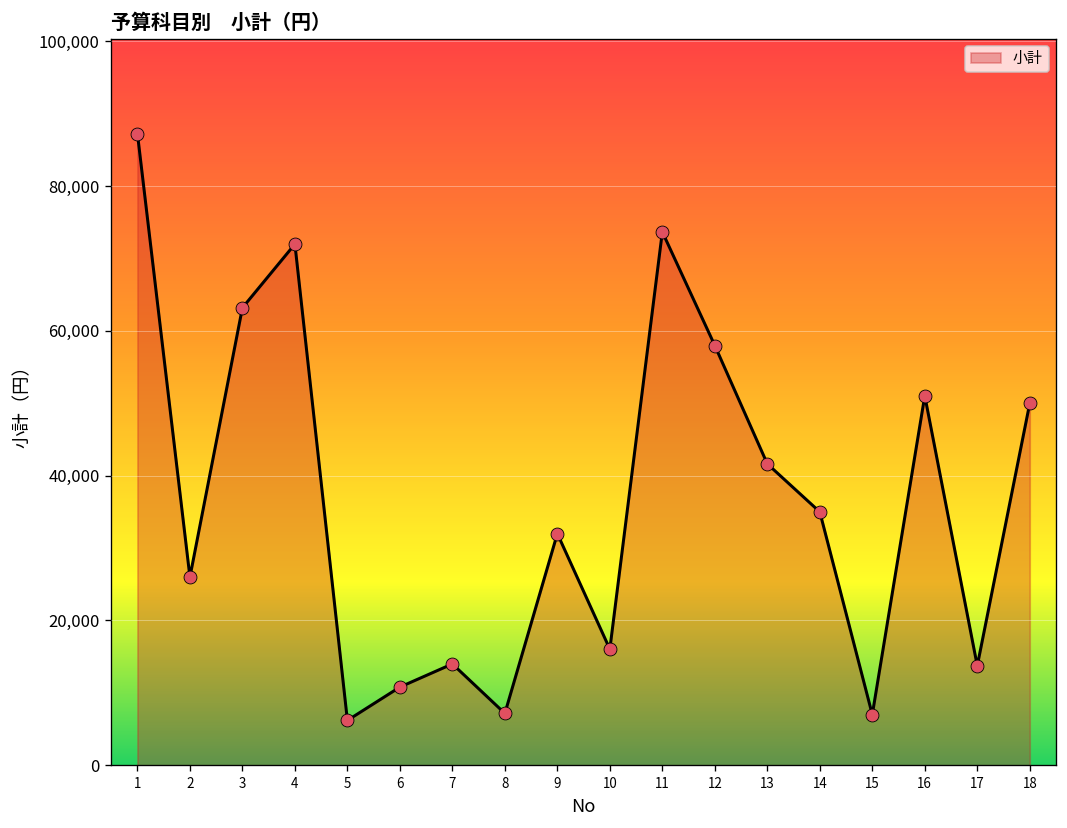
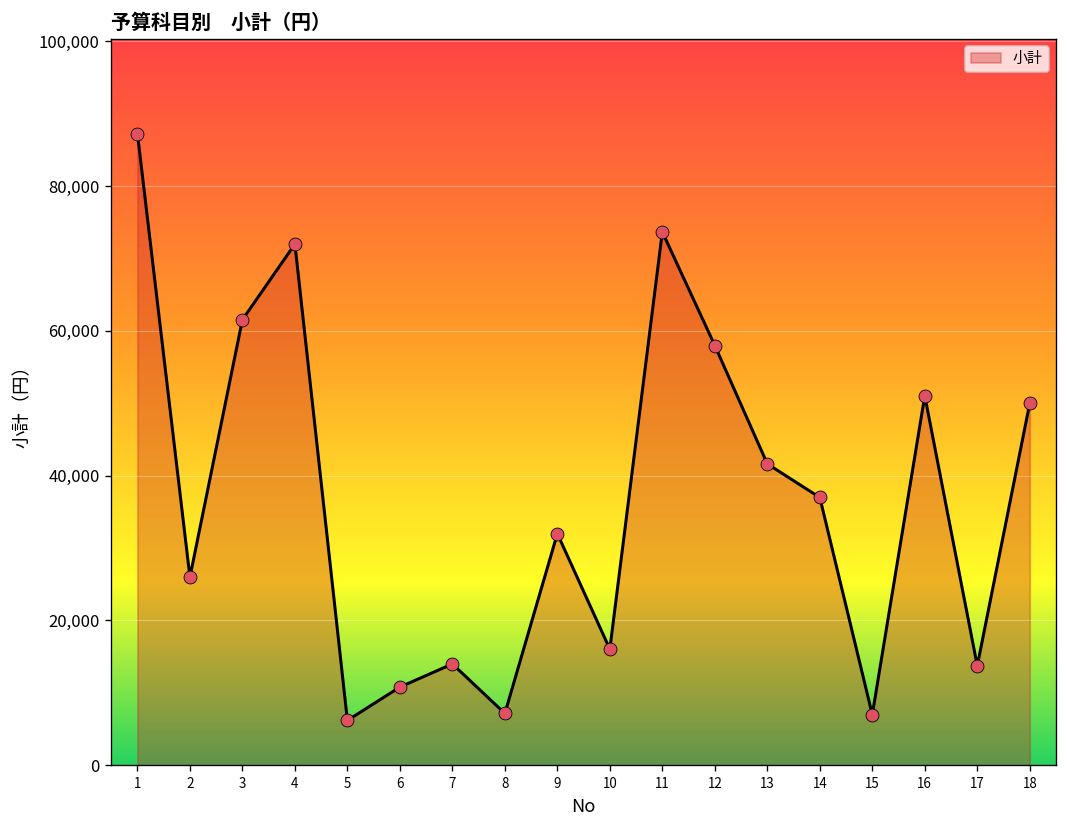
  {
    "1": "87,000",
    "2": "26,000",
-   "3": "63,000",
+   "3": "62,000",
    "4": "72,000",
    "5": "6,000",
    "6": "11,000",
    "7": "14,000",
    "8": "7,000",
    "9": "32,000",
    "10": "16,000",
    "11": "74,000",
    "12": "58,000",
    "13": "42,000",
-   "14": "35,000",
+   "14": "37,000",
    "15": "7,000",
    "16": "51,000",
    "17": "14,000",
    "18": "50,000"
  }
